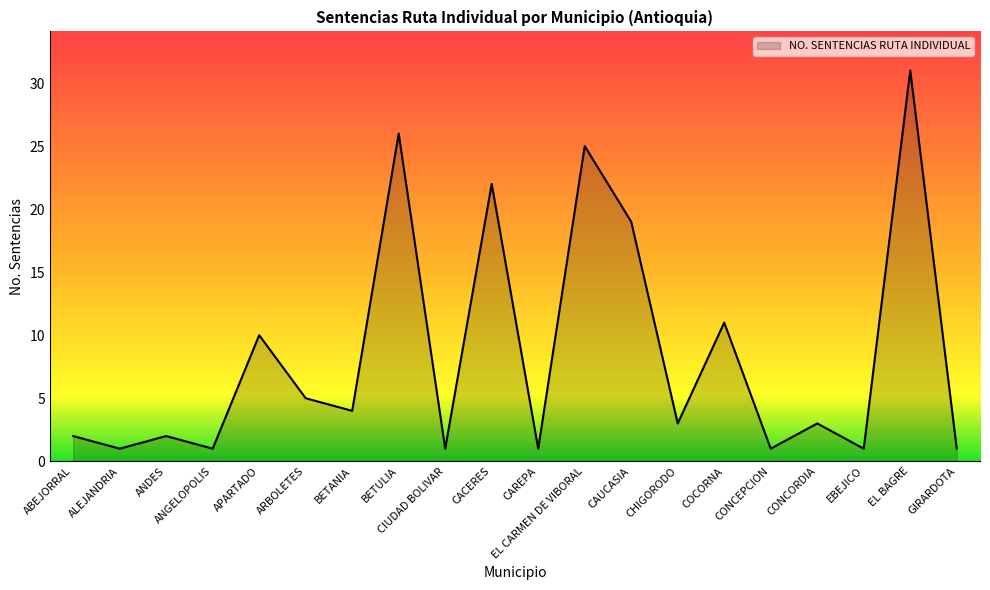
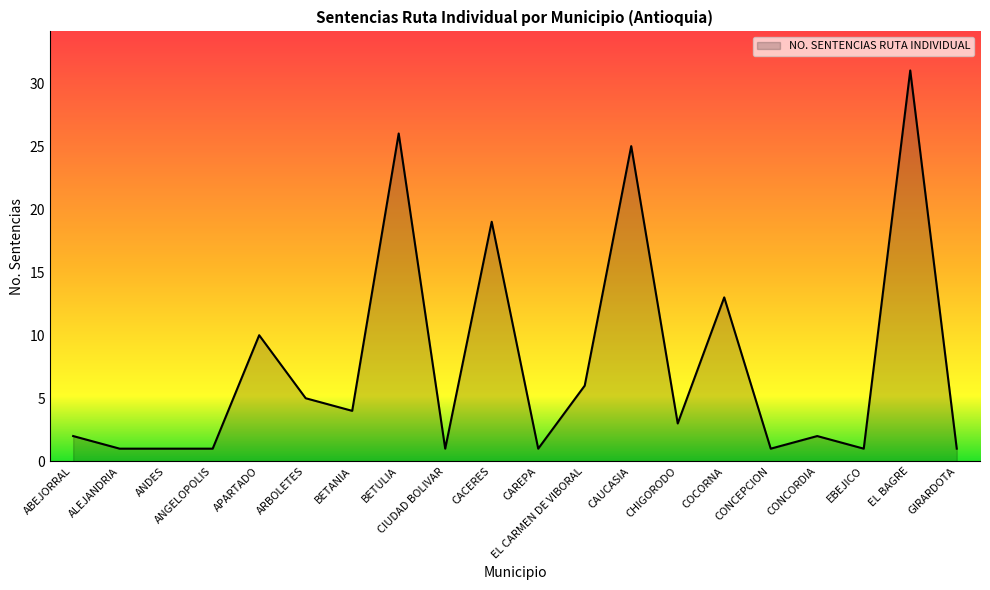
  {
    "ABEJORRAL": 2,
    "ALEJANDRIA": 1,
-   "ANDES": 2,
+   "ANDES": 1,
    "ANGELOPOLIS": 1,
    "APARTADO": 10,
    "ARBOLETES": 5,
    "BETANIA": 4,
    "BETULIA": 26,
    "CIUDAD BOLIVAR": 1,
-   "CACERES": 22,
+   "CACERES": 19,
    "CAREPA": 1,
-   "EL CARMEN DE VIBORAL": 25,
-   "CAUCASIA": 19,
+   "EL CARMEN DE VIBORAL": 6,
+   "CAUCASIA": 25,
    "CHIGORODO": 3,
-   "COCORNA": 11,
+   "COCORNA": 13,
    "CONCEPCION": 1,
-   "CONCORDIA": 3,
+   "CONCORDIA": 2,
    "EBEJICO": 1,
    "EL BAGRE": 31,
    "GIRARDOTA": 1
  }
